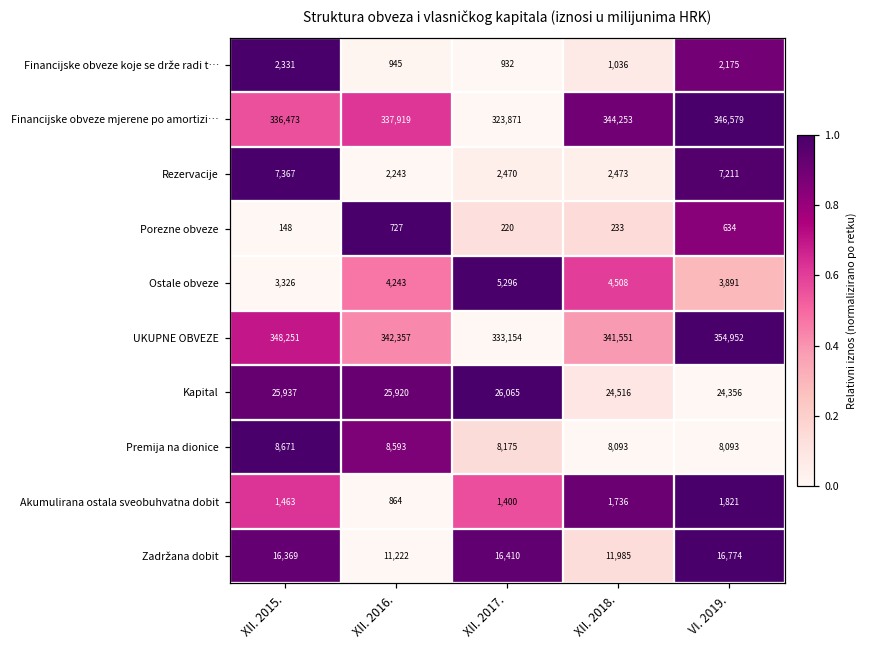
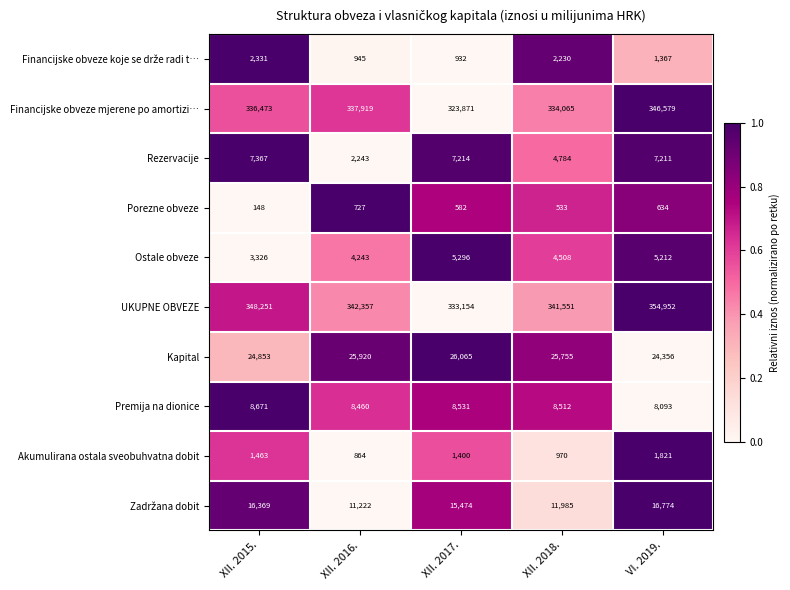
  {
    "Financijske obveze koje se drže radi t…": {
      "XII. 2015.": "2,331",
      "XII. 2016.": "945",
      "XII. 2017.": "932",
-     "XII. 2018.": "1,036",
-     "VI. 2019.": "2,175"
+     "XII. 2018.": "2,230",
+     "VI. 2019.": "1,367"
    },
    "Financijske obveze mjerene po amortizi…": {
      "XII. 2015.": "336,473",
      "XII. 2016.": "337,919",
      "XII. 2017.": "323,871",
-     "XII. 2018.": "344,253",
+     "XII. 2018.": "334,065",
      "VI. 2019.": "346,579"
    },
    "Rezervacije": {
      "XII. 2015.": "7,367",
      "XII. 2016.": "2,243",
-     "XII. 2017.": "2,470",
-     "XII. 2018.": "2,473",
+     "XII. 2017.": "7,214",
+     "XII. 2018.": "4,784",
      "VI. 2019.": "7,211"
    },
    "Porezne obveze": {
      "XII. 2015.": "148",
      "XII. 2016.": "727",
-     "XII. 2017.": "220",
-     "XII. 2018.": "233",
+     "XII. 2017.": "582",
+     "XII. 2018.": "533",
      "VI. 2019.": "634"
    },
    "Ostale obveze": {
      "XII. 2015.": "3,326",
      "XII. 2016.": "4,243",
      "XII. 2017.": "5,296",
      "XII. 2018.": "4,508",
-     "VI. 2019.": "3,891"
+     "VI. 2019.": "5,212"
    },
    "UKUPNE OBVEZE": {
      "XII. 2015.": "348,251",
      "XII. 2016.": "342,357",
      "XII. 2017.": "333,154",
      "XII. 2018.": "341,551",
      "VI. 2019.": "354,952"
    },
    "Kapital": {
-     "XII. 2015.": "25,937",
+     "XII. 2015.": "24,853",
      "XII. 2016.": "25,920",
      "XII. 2017.": "26,065",
-     "XII. 2018.": "24,516",
+     "XII. 2018.": "25,755",
      "VI. 2019.": "24,356"
    },
    "Premija na dionice": {
      "XII. 2015.": "8,671",
-     "XII. 2016.": "8,593",
-     "XII. 2017.": "8,175",
-     "XII. 2018.": "8,093",
+     "XII. 2016.": "8,460",
+     "XII. 2017.": "8,531",
+     "XII. 2018.": "8,512",
      "VI. 2019.": "8,093"
    },
    "Akumulirana ostala sveobuhvatna dobit": {
      "XII. 2015.": "1,463",
      "XII. 2016.": "864",
      "XII. 2017.": "1,400",
-     "XII. 2018.": "1,736",
+     "XII. 2018.": "970",
      "VI. 2019.": "1,821"
    },
    "Zadržana dobit": {
      "XII. 2015.": "16,369",
      "XII. 2016.": "11,222",
-     "XII. 2017.": "16,410",
+     "XII. 2017.": "15,474",
      "XII. 2018.": "11,985",
      "VI. 2019.": "16,774"
    }
  }
